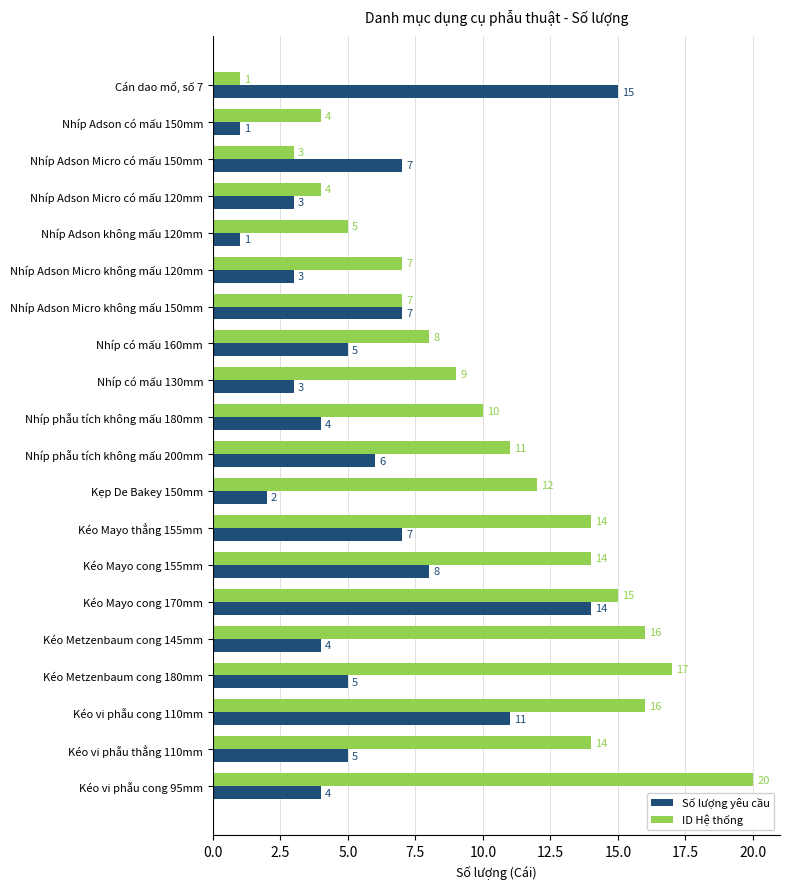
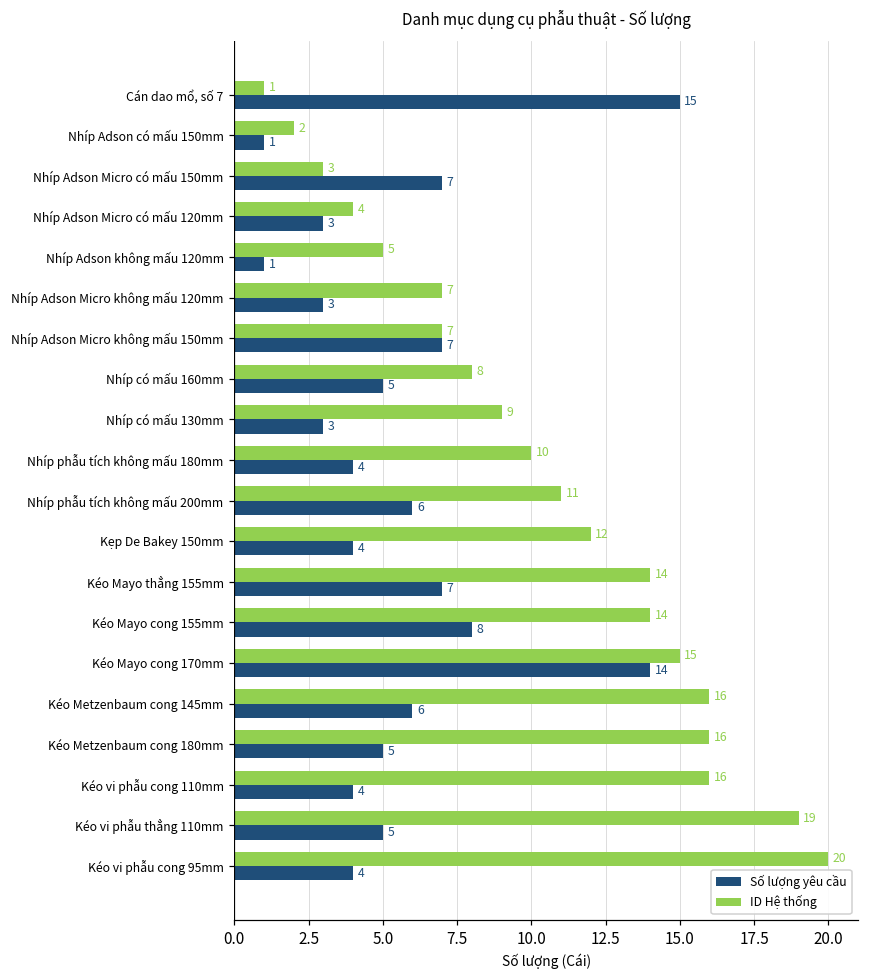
  {
    "Số lượng yêu cầu": {
      "Cán dao mổ, số 7": 15,
      "Nhíp Adson có mấu 150mm": 1,
      "Nhíp Adson Micro có mấu 150mm": 7,
      "Nhíp Adson Micro có mấu 120mm": 3,
      "Nhíp Adson không mấu 120mm": 1,
      "Nhíp Adson Micro không mấu 120mm": 3,
      "Nhíp Adson Micro không mấu 150mm": 7,
      "Nhíp có mấu 160mm": 5,
      "Nhíp có mấu 130mm": 3,
      "Nhíp phẫu tích không mấu 180mm": 4,
      "Nhíp phẫu tích không mấu 200mm": 6,
-     "Kẹp De Bakey 150mm": 2,
+     "Kẹp De Bakey 150mm": 4,
      "Kéo Mayo thẳng 155mm": 7,
      "Kéo Mayo cong 155mm": 8,
      "Kéo Mayo cong 170mm": 14,
-     "Kéo Metzenbaum cong 145mm": 4,
+     "Kéo Metzenbaum cong 145mm": 6,
      "Kéo Metzenbaum cong 180mm": 5,
-     "Kéo vi phẫu cong 110mm": 11,
+     "Kéo vi phẫu cong 110mm": 4,
      "Kéo vi phẫu thẳng 110mm": 5,
      "Kéo vi phẫu cong 95mm": 4
    },
    "ID Hệ thống": {
      "Cán dao mổ, số 7": 1,
-     "Nhíp Adson có mấu 150mm": 4,
+     "Nhíp Adson có mấu 150mm": 2,
      "Nhíp Adson Micro có mấu 150mm": 3,
      "Nhíp Adson Micro có mấu 120mm": 4,
      "Nhíp Adson không mấu 120mm": 5,
      "Nhíp Adson Micro không mấu 120mm": 7,
      "Nhíp Adson Micro không mấu 150mm": 7,
      "Nhíp có mấu 160mm": 8,
      "Nhíp có mấu 130mm": 9,
      "Nhíp phẫu tích không mấu 180mm": 10,
      "Nhíp phẫu tích không mấu 200mm": 11,
      "Kẹp De Bakey 150mm": 12,
      "Kéo Mayo thẳng 155mm": 14,
      "Kéo Mayo cong 155mm": 14,
      "Kéo Mayo cong 170mm": 15,
      "Kéo Metzenbaum cong 145mm": 16,
-     "Kéo Metzenbaum cong 180mm": 17,
+     "Kéo Metzenbaum cong 180mm": 16,
      "Kéo vi phẫu cong 110mm": 16,
-     "Kéo vi phẫu thẳng 110mm": 14,
+     "Kéo vi phẫu thẳng 110mm": 19,
      "Kéo vi phẫu cong 95mm": 20
    }
  }
